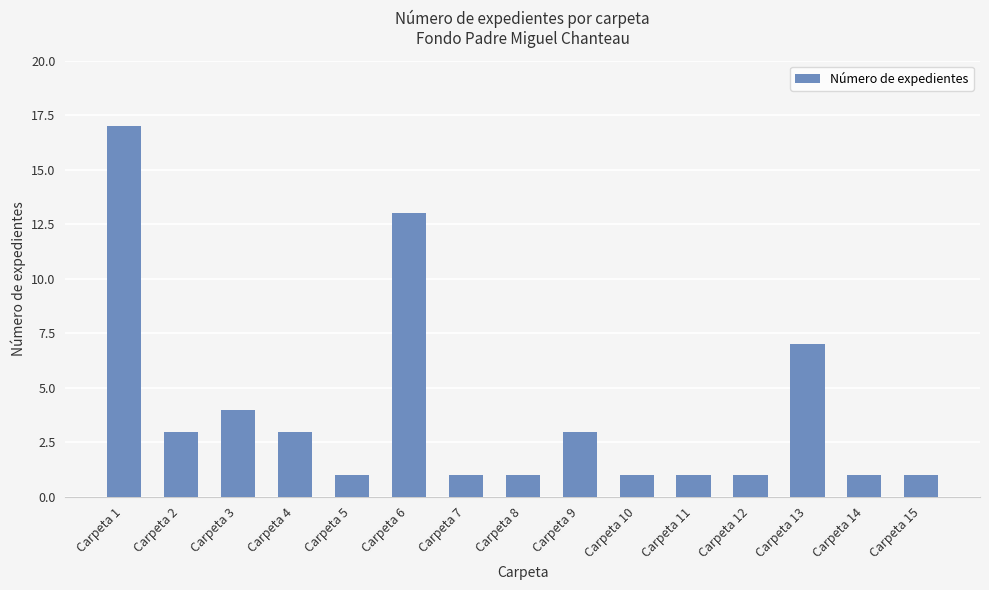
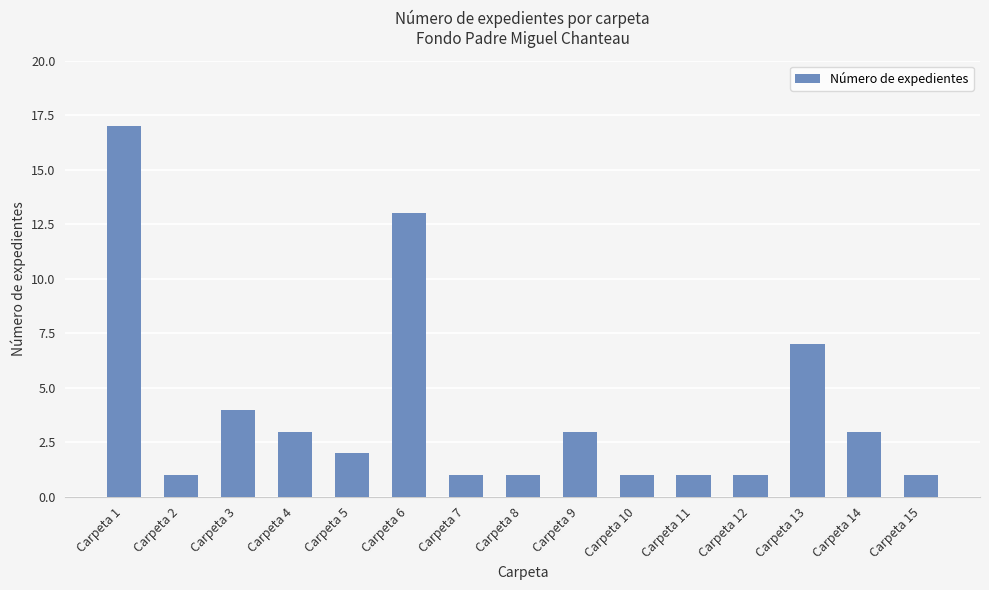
  {
    "Carpeta 1": 17,
-   "Carpeta 2": 3,
+   "Carpeta 2": 1,
    "Carpeta 3": 4,
    "Carpeta 4": 3,
-   "Carpeta 5": 1,
+   "Carpeta 5": 2,
    "Carpeta 6": 13,
    "Carpeta 7": 1,
    "Carpeta 8": 1,
    "Carpeta 9": 3,
    "Carpeta 10": 1,
    "Carpeta 11": 1,
    "Carpeta 12": 1,
    "Carpeta 13": 7,
-   "Carpeta 14": 1,
+   "Carpeta 14": 3,
    "Carpeta 15": 1
  }
